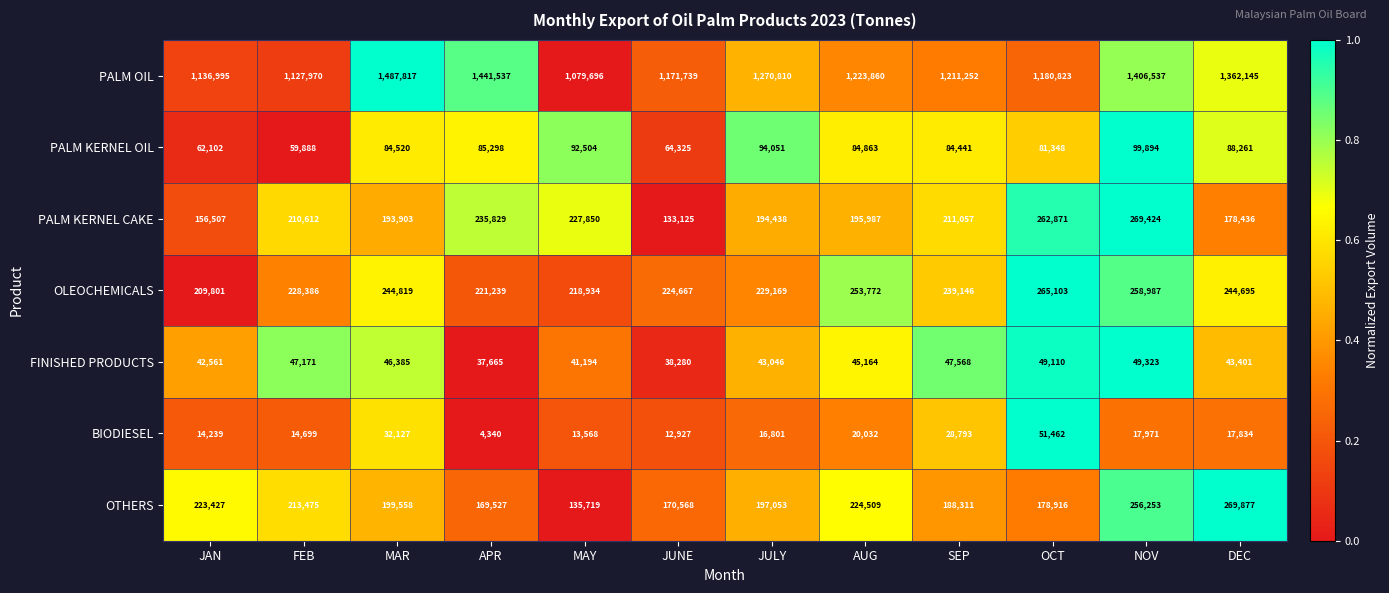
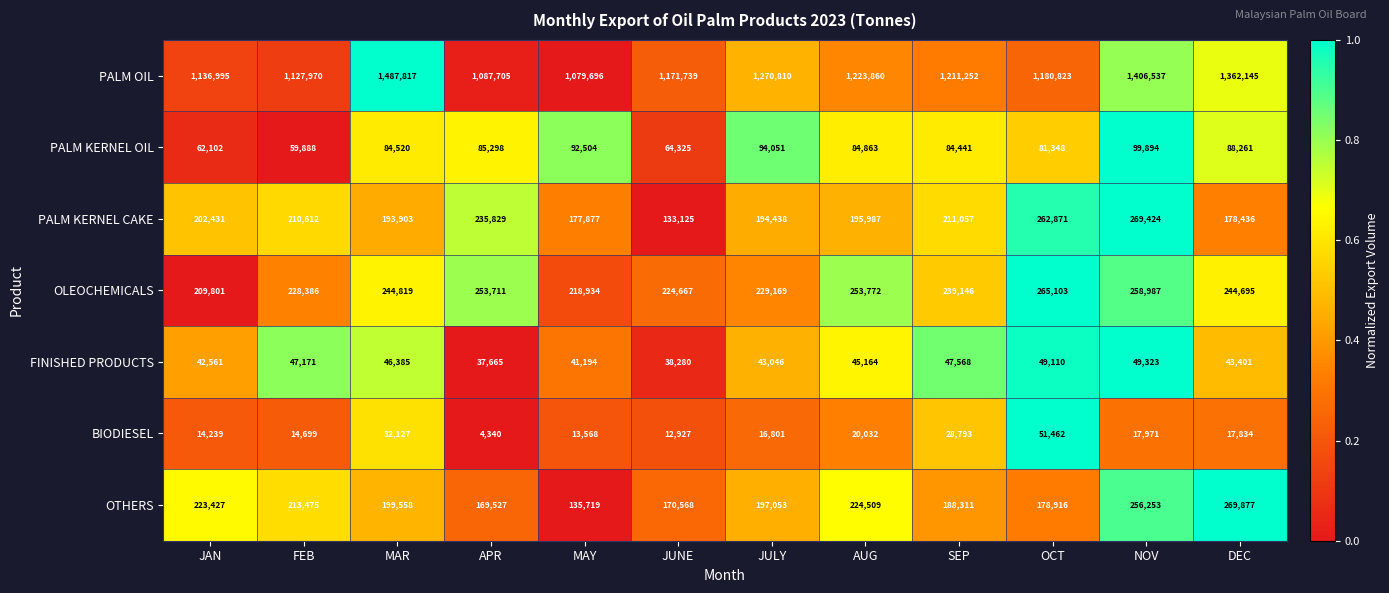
  {
    "PALM OIL": {
      "JAN": "1,136,995",
      "FEB": "1,127,970",
      "MAR": "1,487,817",
-     "APR": "1,441,537",
+     "APR": "1,087,705",
      "MAY": "1,079,696",
      "JUNE": "1,171,739",
      "JULY": "1,270,810",
      "AUG": "1,223,860",
      "SEP": "1,211,252",
      "OCT": "1,180,823",
      "NOV": "1,406,537",
      "DEC": "1,362,145"
    },
    "PALM KERNEL OIL": {
      "JAN": "62,102",
      "FEB": "59,888",
      "MAR": "84,520",
      "APR": "85,298",
      "MAY": "92,504",
      "JUNE": "64,325",
      "JULY": "94,051",
      "AUG": "84,863",
      "SEP": "84,441",
      "OCT": "81,348",
      "NOV": "99,894",
      "DEC": "88,261"
    },
    "PALM KERNEL CAKE": {
-     "JAN": "156,507",
+     "JAN": "202,431",
      "FEB": "210,612",
      "MAR": "193,903",
      "APR": "235,829",
-     "MAY": "227,850",
+     "MAY": "177,877",
      "JUNE": "133,125",
      "JULY": "194,438",
      "AUG": "195,987",
      "SEP": "211,057",
      "OCT": "262,871",
      "NOV": "269,424",
      "DEC": "178,436"
    },
    "OLEOCHEMICALS": {
      "JAN": "209,801",
      "FEB": "228,386",
      "MAR": "244,819",
-     "APR": "221,239",
+     "APR": "253,711",
      "MAY": "218,934",
      "JUNE": "224,667",
      "JULY": "229,169",
      "AUG": "253,772",
      "SEP": "239,146",
      "OCT": "265,103",
      "NOV": "258,987",
      "DEC": "244,695"
    },
    "FINISHED PRODUCTS": {
      "JAN": "42,561",
      "FEB": "47,171",
      "MAR": "46,385",
      "APR": "37,665",
      "MAY": "41,194",
      "JUNE": "38,280",
      "JULY": "43,046",
      "AUG": "45,164",
      "SEP": "47,568",
      "OCT": "49,110",
      "NOV": "49,323",
      "DEC": "43,401"
    },
    "BIODIESEL": {
      "JAN": "14,239",
      "FEB": "14,699",
      "MAR": "32,127",
      "APR": "4,340",
      "MAY": "13,568",
      "JUNE": "12,927",
      "JULY": "16,801",
      "AUG": "20,032",
      "SEP": "28,793",
      "OCT": "51,462",
      "NOV": "17,971",
      "DEC": "17,834"
    },
    "OTHERS": {
      "JAN": "223,427",
      "FEB": "213,475",
      "MAR": "199,558",
      "APR": "169,527",
      "MAY": "135,719",
      "JUNE": "170,568",
      "JULY": "197,053",
      "AUG": "224,509",
      "SEP": "188,311",
      "OCT": "178,916",
      "NOV": "256,253",
      "DEC": "269,877"
    }
  }
